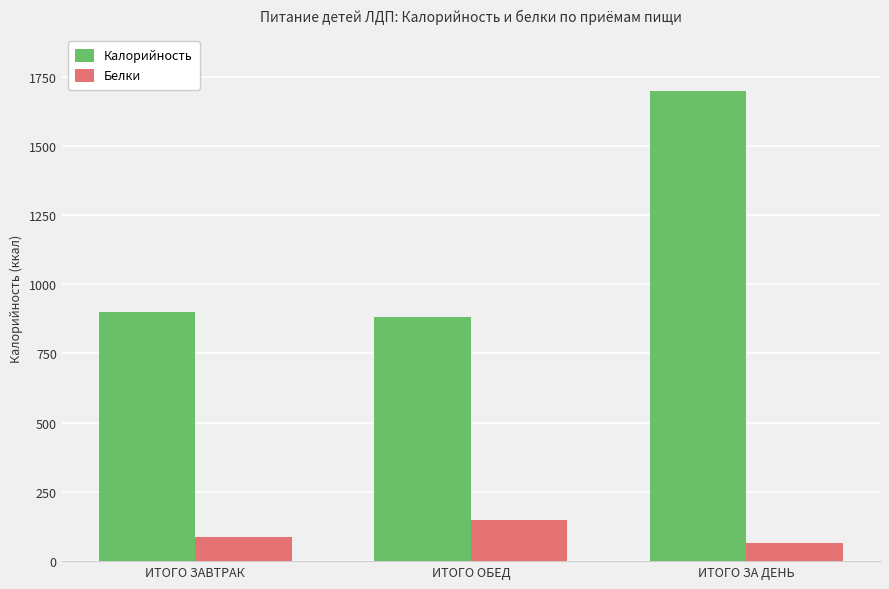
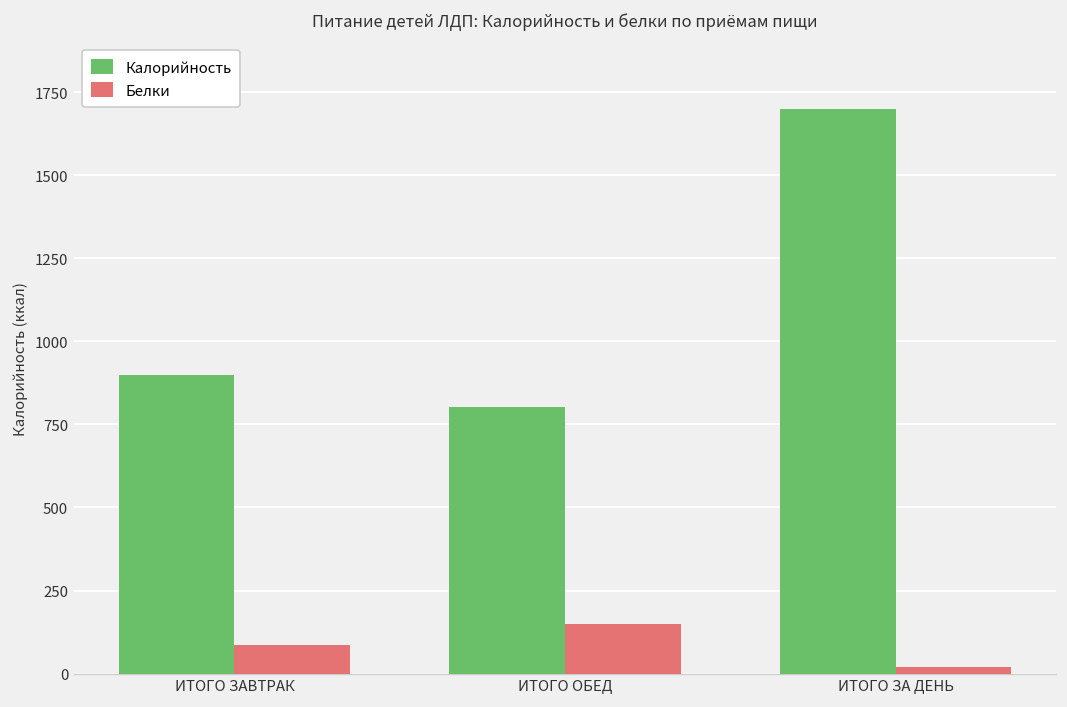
  {
    "Калорийность": {
      "ИТОГО ЗАВТРАК": 900,
-     "ИТОГО ОБЕД": 880,
+     "ИТОГО ОБЕД": 800,
      "ИТОГО ЗА ДЕНЬ": 1700
    },
    "Белки": {
      "ИТОГО ЗАВТРАК": 90,
      "ИТОГО ОБЕД": 150,
-     "ИТОГО ЗА ДЕНЬ": 60
+     "ИТОГО ЗА ДЕНЬ": 20
    }
  }
